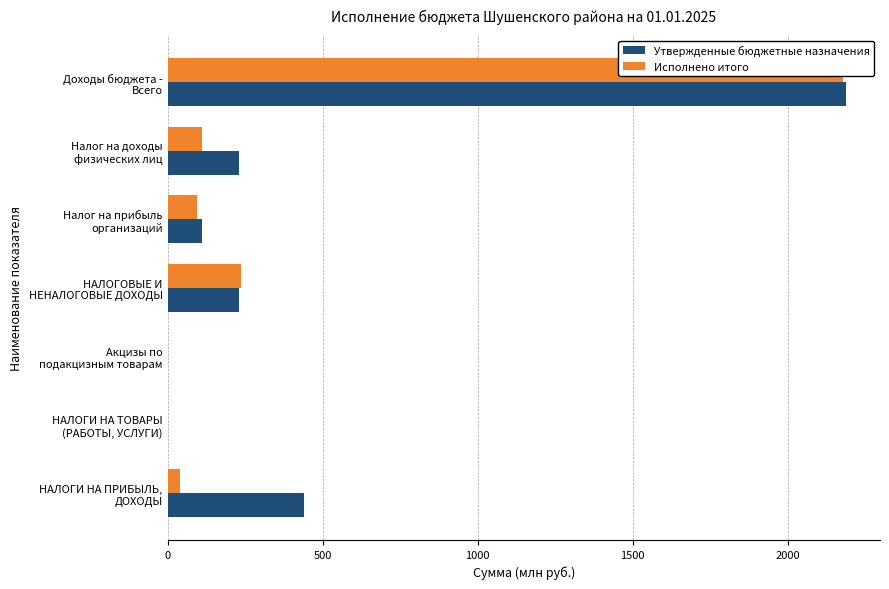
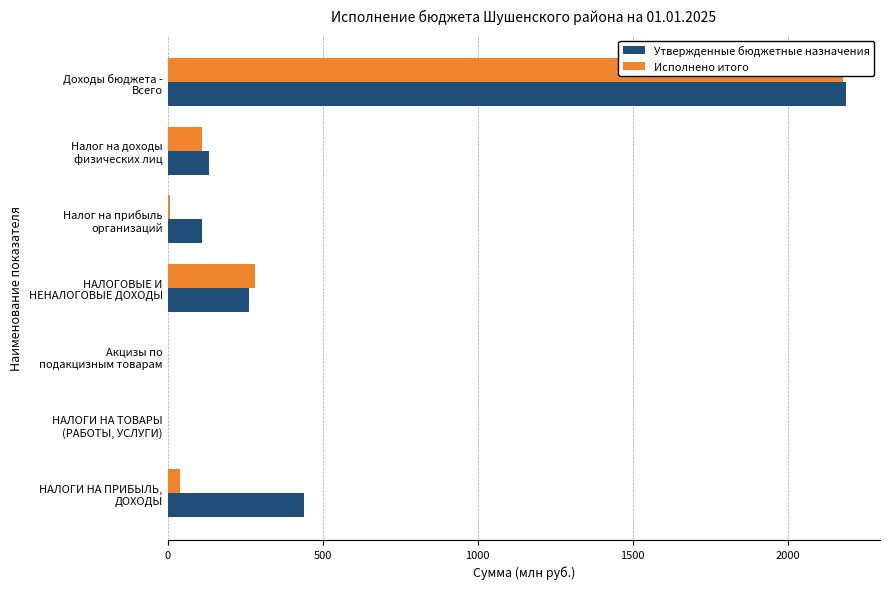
  {
    "Утвержденные бюджетные назначения": {
      "Доходы бюджета - Всего": 2190,
-     "Налог на доходы физических лиц": 230,
+     "Налог на доходы физических лиц": 130,
      "Налог на прибыль организаций": 110,
-     "НАЛОГОВЫЕ И НЕНАЛОГОВЫЕ ДОХОДЫ": 230,
+     "НАЛОГОВЫЕ И НЕНАЛОГОВЫЕ ДОХОДЫ": 260,
      "НАЛОГИ НА ПРИБЫЛЬ, ДОХОДЫ": 440
    },
    "Исполнено итого": {
      "Налог на доходы физических лиц": 110,
-     "Налог на прибыль организаций": 100,
-     "НАЛОГОВЫЕ И НЕНАЛОГОВЫЕ ДОХОДЫ": 240,
+     "Налог на прибыль организаций": 10,
+     "НАЛОГОВЫЕ И НЕНАЛОГОВЫЕ ДОХОДЫ": 280,
      "НАЛОГИ НА ПРИБЫЛЬ, ДОХОДЫ": 40
    }
  }
